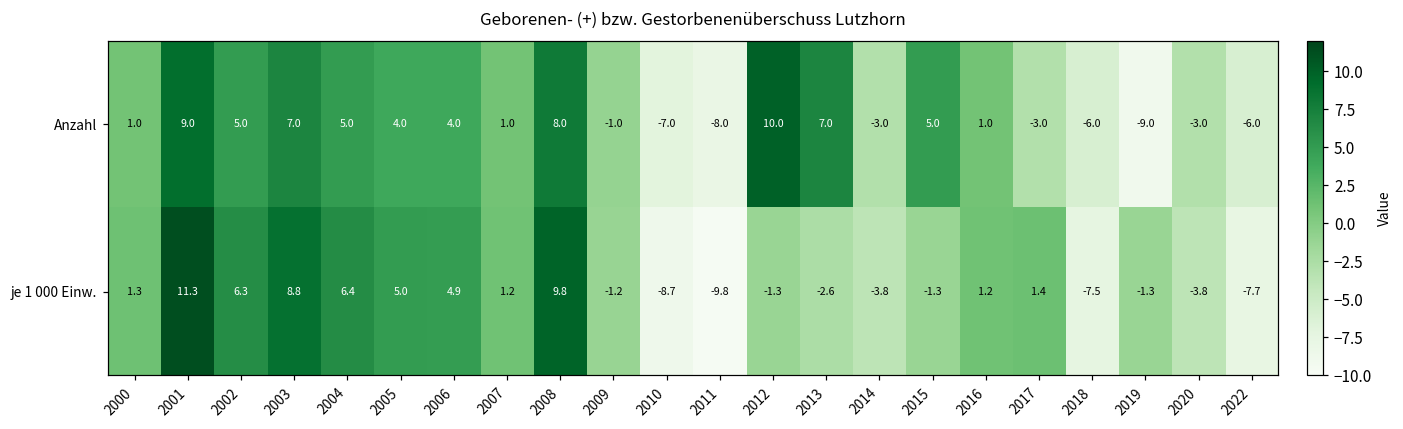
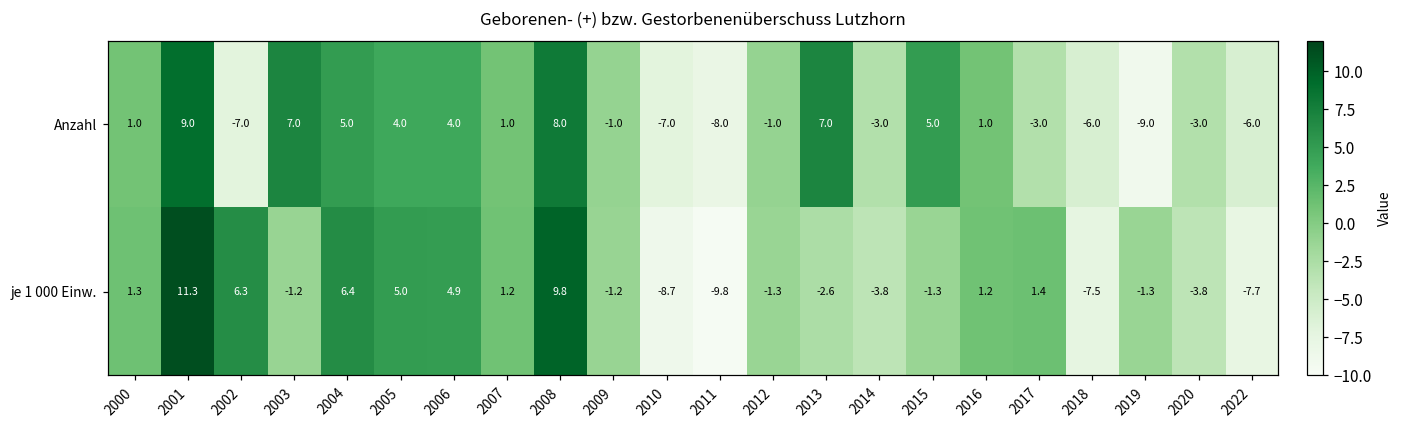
  {
    "Anzahl": {
      "2000": 1.0,
      "2001": 9.0,
-     "2002": 5.0,
+     "2002": -7.0,
      "2003": 7.0,
      "2004": 5.0,
      "2005": 4.0,
      "2006": 4.0,
      "2007": 1.0,
      "2008": 8.0,
      "2009": -1.0,
      "2010": -7.0,
      "2011": -8.0,
-     "2012": 10.0,
+     "2012": -1.0,
      "2013": 7.0,
      "2014": -3.0,
      "2015": 5.0,
      "2016": 1.0,
      "2017": -3.0,
      "2018": -6.0,
      "2019": -9.0,
      "2020": -3.0,
      "2022": -6.0
    },
    "je 1 000 Einw.": {
      "2000": 1.3,
      "2001": 11.3,
      "2002": 6.3,
-     "2003": 8.8,
+     "2003": -1.2,
      "2004": 6.4,
      "2005": 5.0,
      "2006": 4.9,
      "2007": 1.2,
      "2008": 9.8,
      "2009": -1.2,
      "2010": -8.7,
      "2011": -9.8,
      "2012": -1.3,
      "2013": -2.6,
      "2014": -3.8,
      "2015": -1.3,
      "2016": 1.2,
      "2017": 1.4,
      "2018": -7.5,
      "2019": -1.3,
      "2020": -3.8,
      "2022": -7.7
    }
  }
